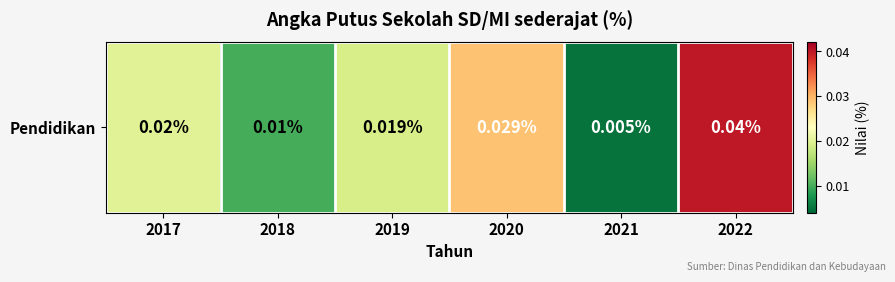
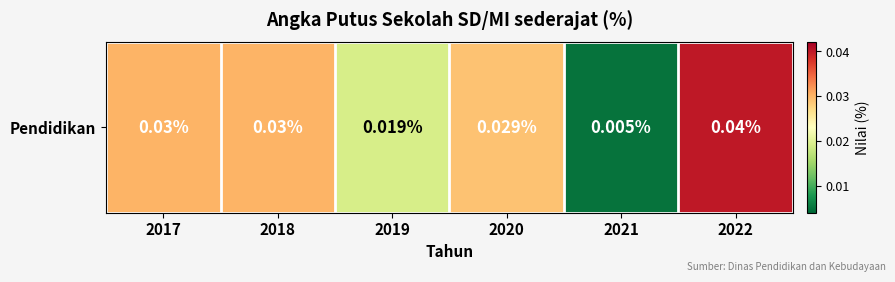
  {
    "Pendidikan": {
-     "2017": "0.02%",
-     "2018": "0.01%",
+     "2017": "0.03%",
+     "2018": "0.03%",
      "2019": "0.019%",
      "2020": "0.029%",
      "2021": "0.005%",
      "2022": "0.04%"
    }
  }
